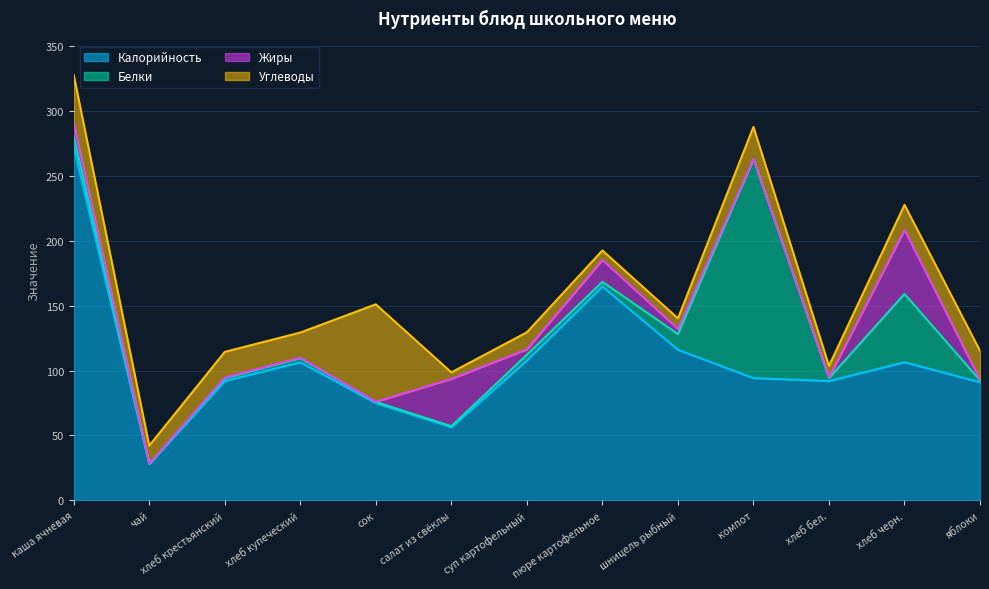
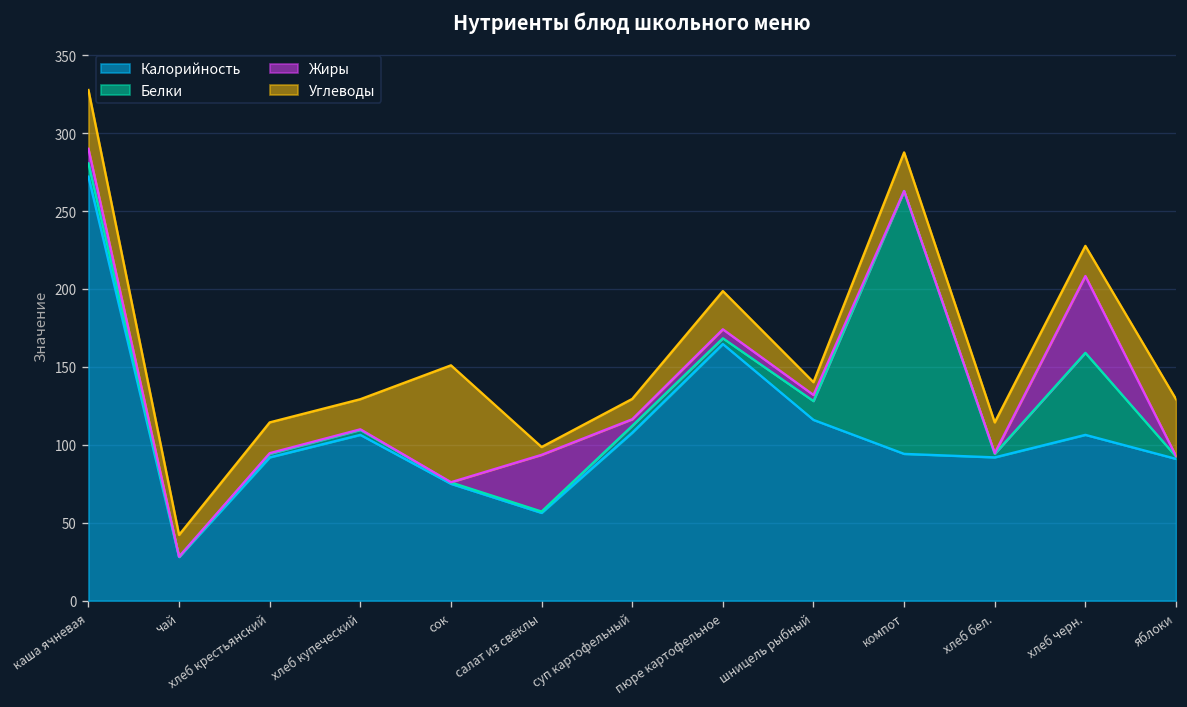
  {
    "Калорийность": {
      "каша ячневая": 272,
      "хлеб крестьянский": 92,
      "хлеб купеческий": 106,
      "суп картофельный": 108,
      "пюре картофельное": 165,
      "шницель рыбный": 116,
      "компот": 94,
      "хлеб бел.": 92,
      "хлеб черн.": 106
    },
    "Белки": {
      "каша ячневая": 9,
      "суп картофельный": 4,
      "пюре картофельное": 4,
      "шницель рыбный": 12,
      "хлеб черн.": 53
    },
    "Жиры": {
      "каша ячневая": 9,
      "салат из свёклы": 36,
      "суп картофельный": 4,
-     "пюре картофельное": 17,
+     "пюре картофельное": 6,
      "шницель рыбный": 4,
      "хлеб черн.": 49
    },
    "Углеводы": {
      "каша ячневая": 38,
      "чай": 14,
      "хлеб крестьянский": 20,
      "хлеб купеческий": 19,
      "сок": 75,
      "салат из свёклы": 5,
      "суп картофельный": 13,
-     "пюре картофельное": 7,
+     "пюре картофельное": 25,
      "шницель рыбный": 8,
      "компот": 25,
-     "хлеб бел.": 9,
+     "хлеб бел.": 20,
      "хлеб черн.": 19,
-     "яблоки": 22
+     "яблоки": 37
    }
  }
